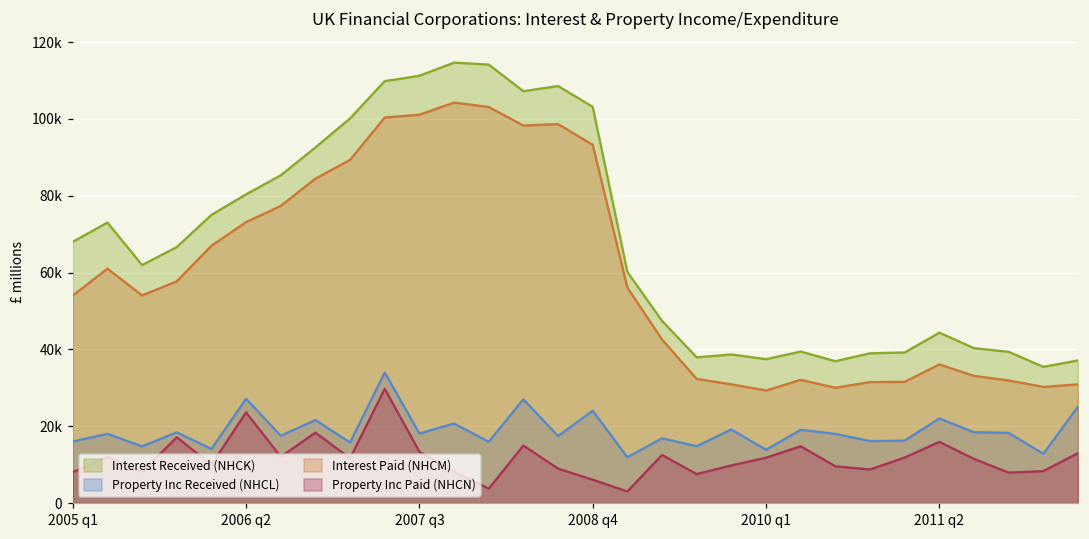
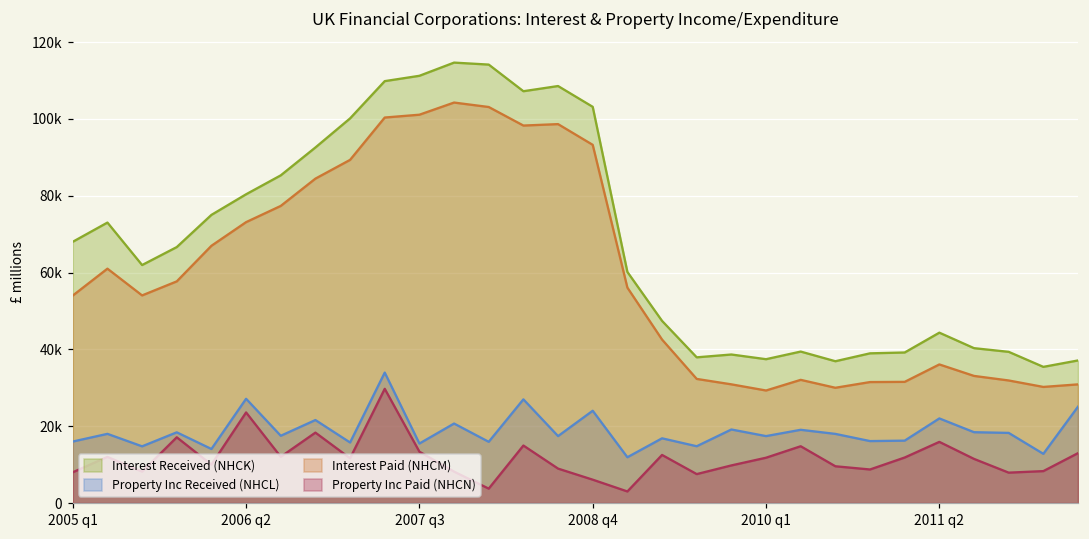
  {
    "Property Inc Received (NHCL)": {
      "2005 q1": 16000,
      "2006 q2": 27000,
-     "2007 q3": 18000,
+     "2007 q3": 15000,
      "2008 q4": 24000,
-     "2010 q1": 14000,
+     "2010 q1": 17000,
      "2011 q2": 22000
    }
  }
